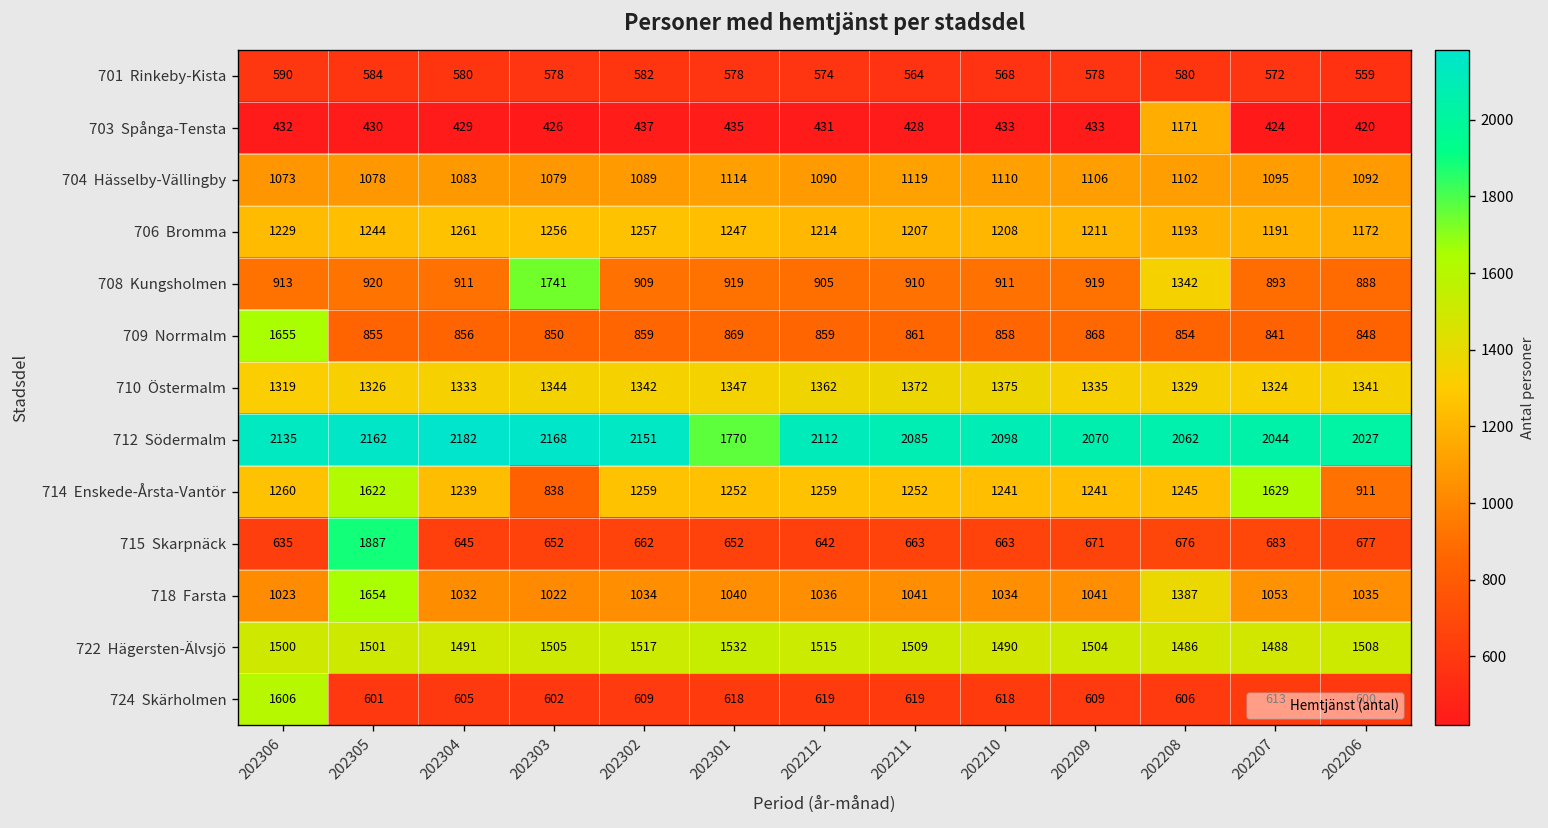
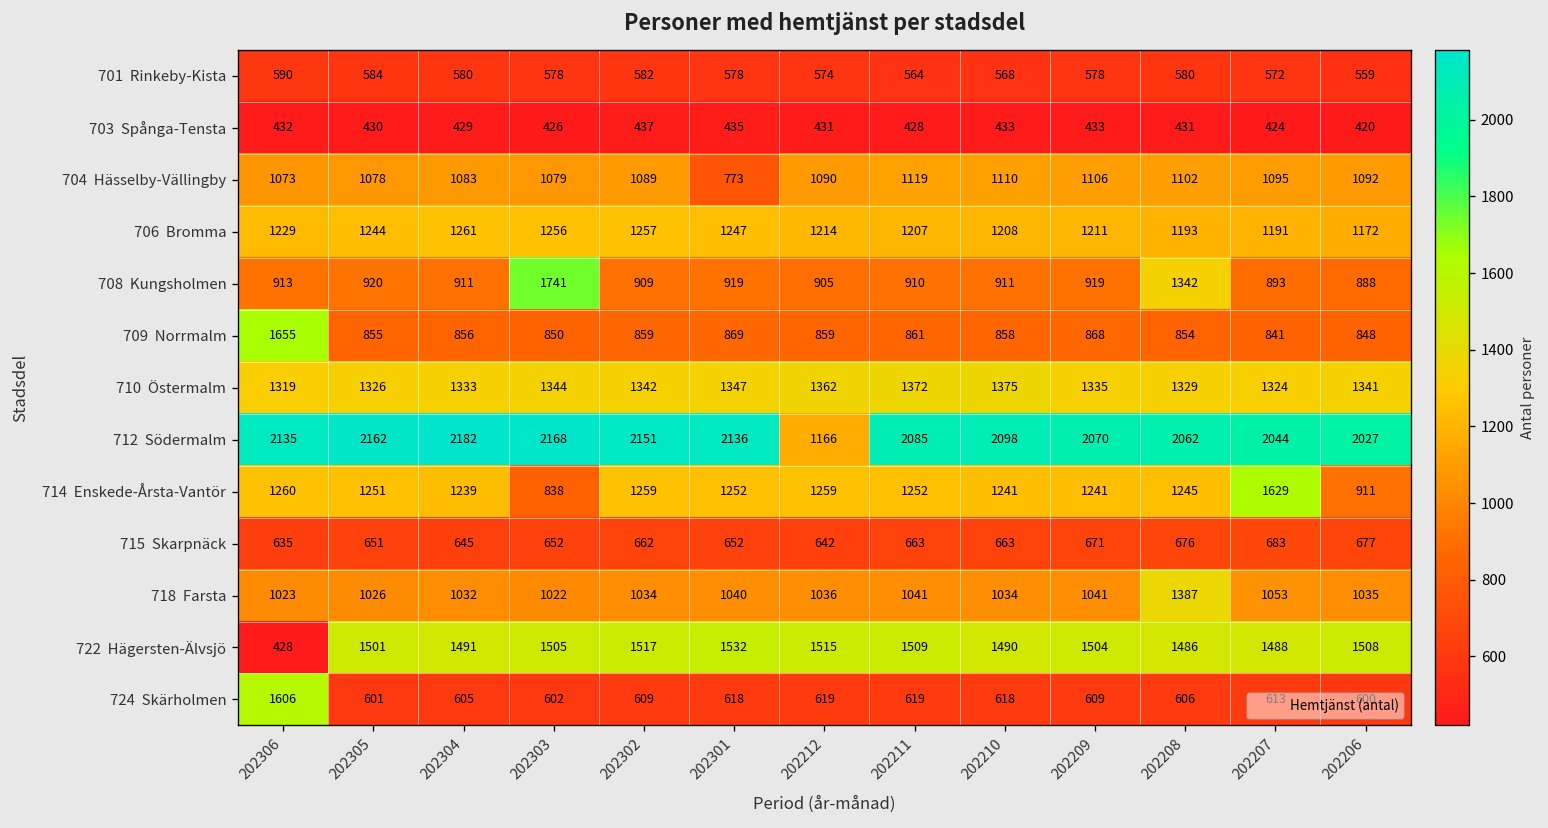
  {
    "701 Rinkeby-Kista": {
      "202306": 590,
      "202305": 584,
      "202304": 580,
      "202303": 578,
      "202302": 582,
      "202301": 578,
      "202212": 574,
      "202211": 564,
      "202210": 568,
      "202209": 578,
      "202208": 580,
      "202207": 572,
      "202206": 559
    },
    "703 Spånga-Tensta": {
      "202306": 432,
      "202305": 430,
      "202304": 429,
      "202303": 426,
      "202302": 437,
      "202301": 435,
      "202212": 431,
      "202211": 428,
      "202210": 433,
      "202209": 433,
-     "202208": 1171,
+     "202208": 431,
      "202207": 424,
      "202206": 420
    },
    "704 Hässelby-Vällingby": {
      "202306": 1073,
      "202305": 1078,
      "202304": 1083,
      "202303": 1079,
      "202302": 1089,
-     "202301": 1114,
+     "202301": 773,
      "202212": 1090,
      "202211": 1119,
      "202210": 1110,
      "202209": 1106,
      "202208": 1102,
      "202207": 1095,
      "202206": 1092
    },
    "706 Bromma": {
      "202306": 1229,
      "202305": 1244,
      "202304": 1261,
      "202303": 1256,
      "202302": 1257,
      "202301": 1247,
      "202212": 1214,
      "202211": 1207,
      "202210": 1208,
      "202209": 1211,
      "202208": 1193,
      "202207": 1191,
      "202206": 1172
    },
    "708 Kungsholmen": {
      "202306": 913,
      "202305": 920,
      "202304": 911,
      "202303": 1741,
      "202302": 909,
      "202301": 919,
      "202212": 905,
      "202211": 910,
      "202210": 911,
      "202209": 919,
      "202208": 1342,
      "202207": 893,
      "202206": 888
    },
    "709 Norrmalm": {
      "202306": 1655,
      "202305": 855,
      "202304": 856,
      "202303": 850,
      "202302": 859,
      "202301": 869,
      "202212": 859,
      "202211": 861,
      "202210": 858,
      "202209": 868,
      "202208": 854,
      "202207": 841,
      "202206": 848
    },
    "710 Östermalm": {
      "202306": 1319,
      "202305": 1326,
      "202304": 1333,
      "202303": 1344,
      "202302": 1342,
      "202301": 1347,
      "202212": 1362,
      "202211": 1372,
      "202210": 1375,
      "202209": 1335,
      "202208": 1329,
      "202207": 1324,
      "202206": 1341
    },
    "712 Södermalm": {
      "202306": 2135,
      "202305": 2162,
      "202304": 2182,
      "202303": 2168,
      "202302": 2151,
-     "202301": 1770,
-     "202212": 2112,
+     "202301": 2136,
+     "202212": 1166,
      "202211": 2085,
      "202210": 2098,
      "202209": 2070,
      "202208": 2062,
      "202207": 2044,
      "202206": 2027
    },
    "714 Enskede-Årsta-Vantör": {
      "202306": 1260,
-     "202305": 1622,
+     "202305": 1251,
      "202304": 1239,
      "202303": 838,
      "202302": 1259,
      "202301": 1252,
      "202212": 1259,
      "202211": 1252,
      "202210": 1241,
      "202209": 1241,
      "202208": 1245,
      "202207": 1629,
      "202206": 911
    },
    "715 Skarpnäck": {
      "202306": 635,
-     "202305": 1887,
+     "202305": 651,
      "202304": 645,
      "202303": 652,
      "202302": 662,
      "202301": 652,
      "202212": 642,
      "202211": 663,
      "202210": 663,
      "202209": 671,
      "202208": 676,
      "202207": 683,
      "202206": 677
    },
    "718 Farsta": {
      "202306": 1023,
-     "202305": 1654,
+     "202305": 1026,
      "202304": 1032,
      "202303": 1022,
      "202302": 1034,
      "202301": 1040,
      "202212": 1036,
      "202211": 1041,
      "202210": 1034,
      "202209": 1041,
      "202208": 1387,
      "202207": 1053,
      "202206": 1035
    },
    "722 Hägersten-Älvsjö": {
-     "202306": 1500,
+     "202306": 428,
      "202305": 1501,
      "202304": 1491,
      "202303": 1505,
      "202302": 1517,
      "202301": 1532,
      "202212": 1515,
      "202211": 1509,
      "202210": 1490,
      "202209": 1504,
      "202208": 1486,
      "202207": 1488,
      "202206": 1508
    },
    "724 Skärholmen": {
      "202306": 1606,
      "202305": 601,
      "202304": 605,
      "202303": 602,
      "202302": 609,
      "202301": 618,
      "202212": 619,
      "202211": 619,
      "202210": 618,
      "202209": 609,
      "202208": 606
    }
  }
